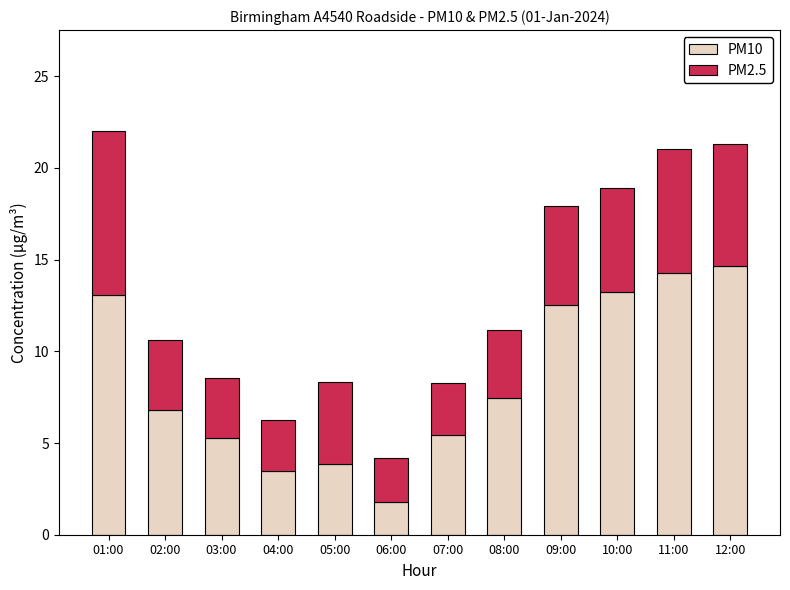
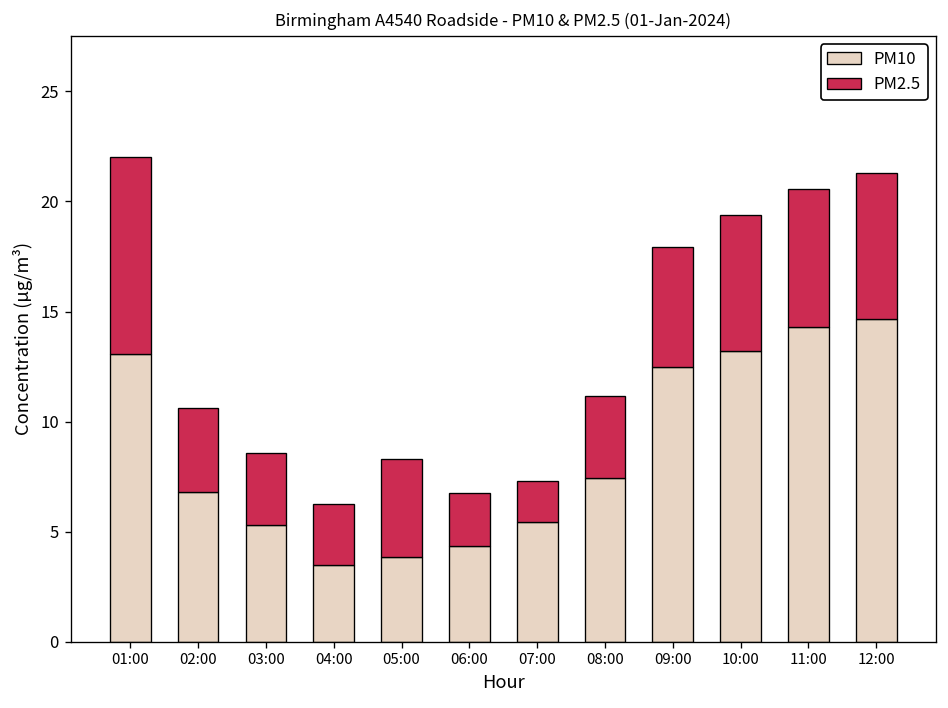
  {
    "PM10": {
      "01:00": 13.1,
      "02:00": 6.8,
      "03:00": 5.3,
      "04:00": 3.5,
      "05:00": 3.9,
-     "06:00": 1.8,
+     "06:00": 4.4,
      "07:00": 5.5,
      "08:00": 7.5,
      "09:00": 12.5,
      "10:00": 13.2,
      "11:00": 14.3,
      "12:00": 14.7
    },
    "PM2.5": {
      "01:00": 9.0,
      "02:00": 3.8,
      "03:00": 3.3,
      "04:00": 2.7,
      "05:00": 4.4,
      "06:00": 2.4,
-     "07:00": 2.8,
+     "07:00": 1.8,
      "08:00": 3.7,
      "09:00": 5.4,
-     "10:00": 5.7,
-     "11:00": 6.8,
+     "10:00": 6.2,
+     "11:00": 6.3,
      "12:00": 6.6
    }
  }
